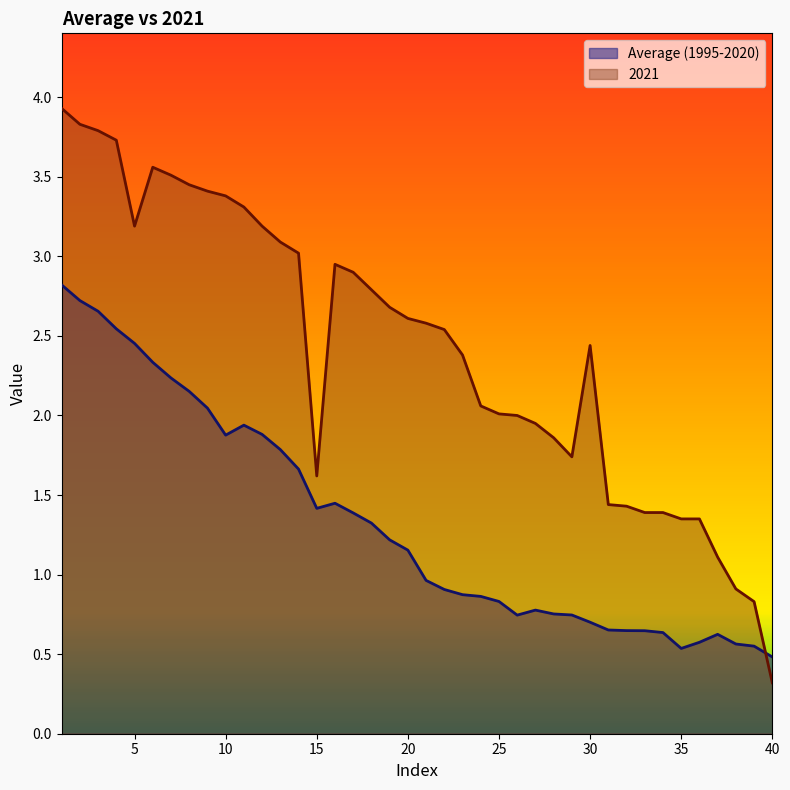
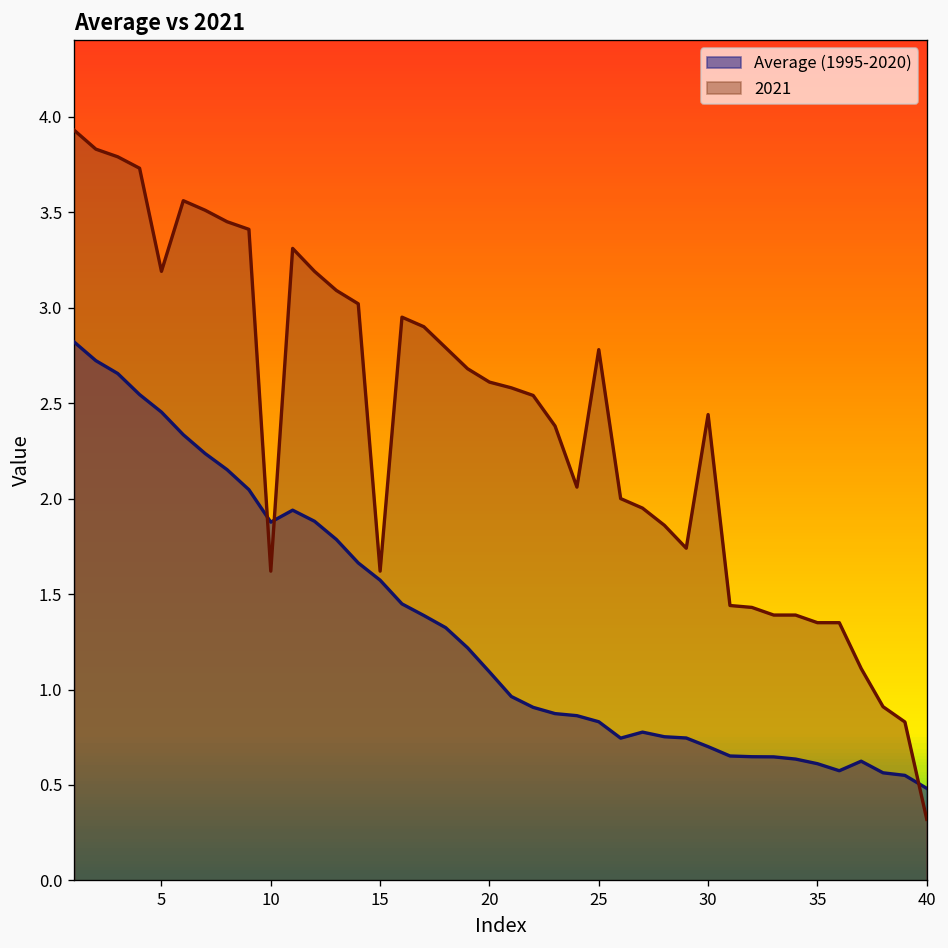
  {
    "Average (1995-2020)": {
      "5": 2.45,
      "10": 1.88,
-     "15": 1.42,
-     "20": 1.15,
+     "15": 1.57,
+     "20": 1.09,
      "25": 0.83,
      "30": 0.70,
-     "35": 0.54,
+     "35": 0.61,
      "40": 0.48
    },
    "2021": {
      "5": 3.19,
-     "10": 3.38,
+     "10": 1.62,
      "15": 1.62,
      "20": 2.61,
-     "25": 2.01,
+     "25": 2.78,
      "30": 2.44,
      "35": 1.35,
      "40": 0.32
    }
  }
